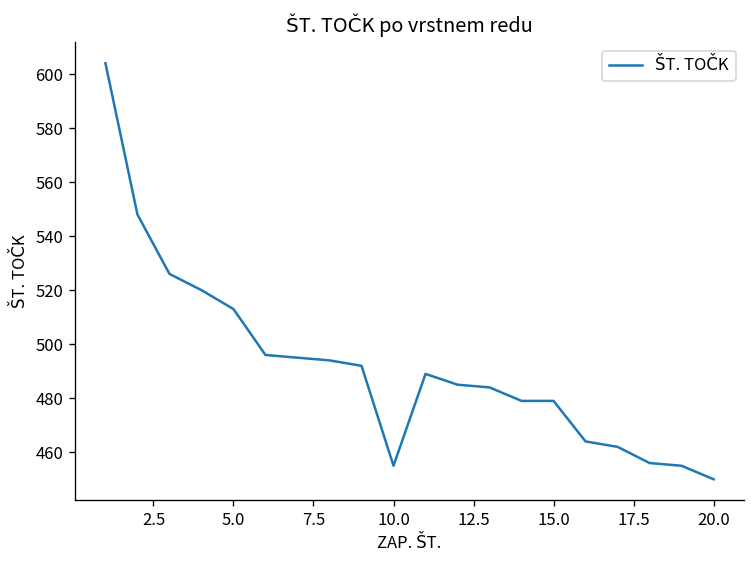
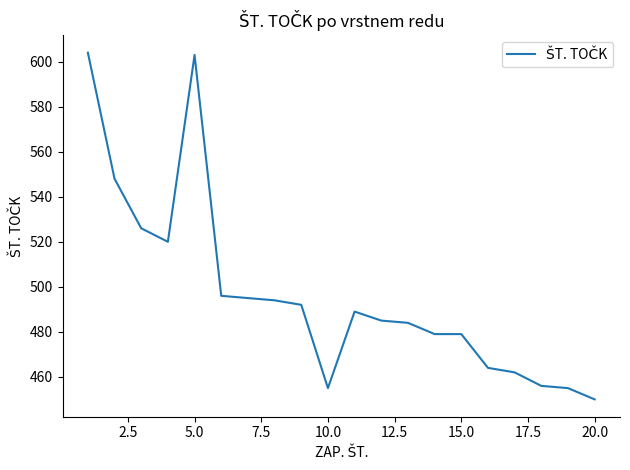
  {
-   "5.0": 513,
+   "5.0": 603,
    "10.0": 455,
    "15.0": 479,
    "20.0": 450
  }
